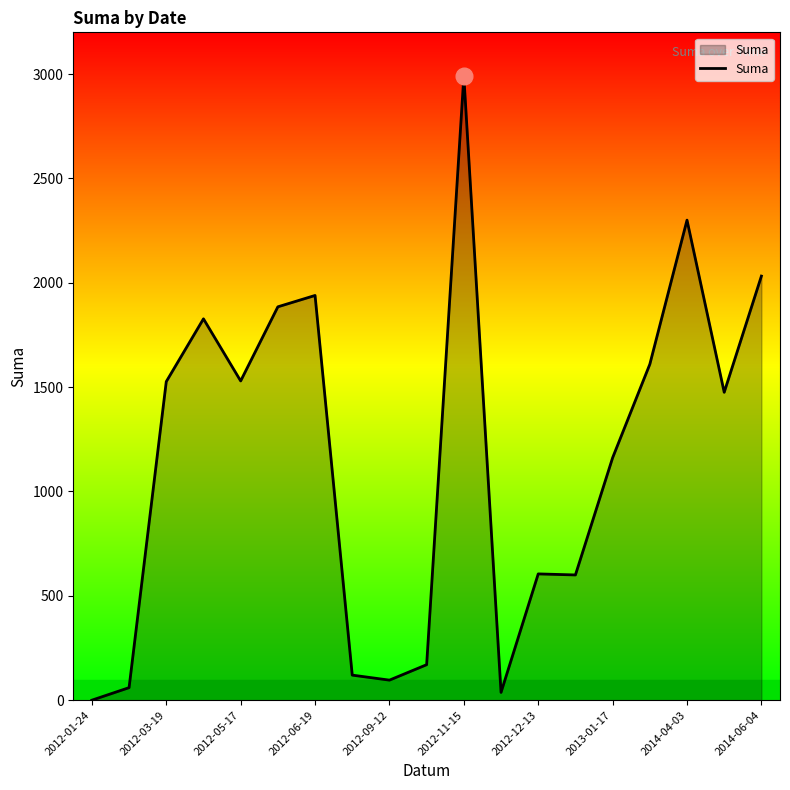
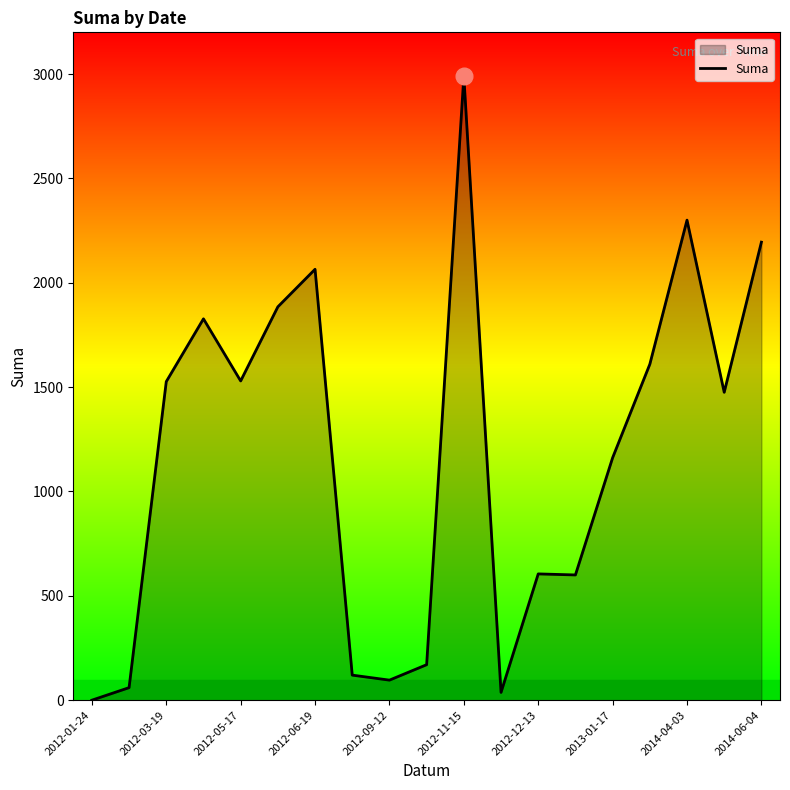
  {
    "Suma": {
      "2012-03-19": 1530,
      "2012-05-17": 1530,
-     "2012-06-19": 1940,
+     "2012-06-19": 2060,
      "2012-12-13": 610,
      "2013-01-17": 1160,
      "2014-04-03": 2300,
-     "2014-06-04": 2030
+     "2014-06-04": 2190
    }
  }
